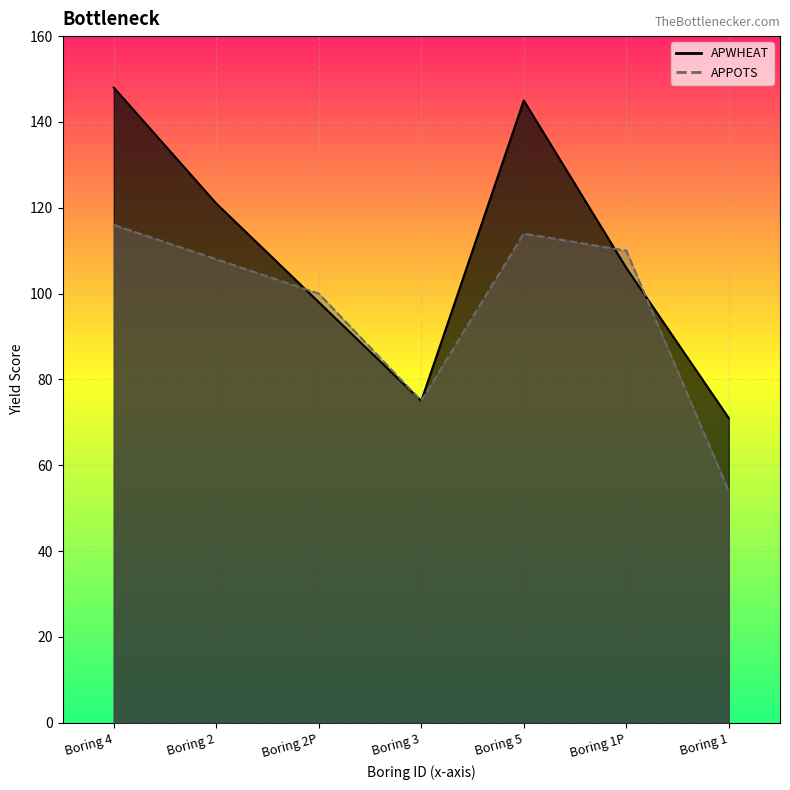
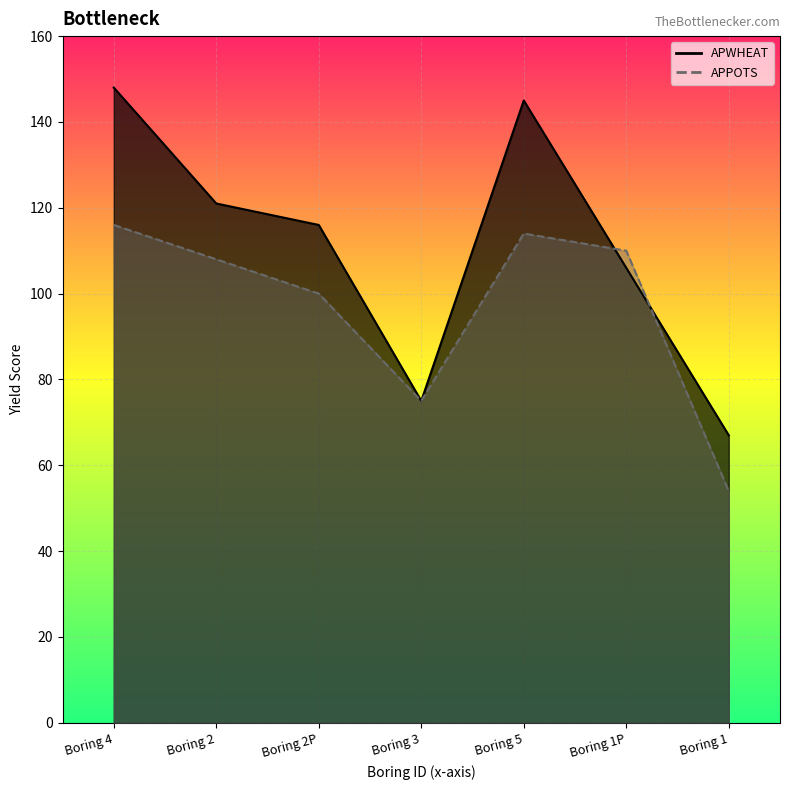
  {
    "APWHEAT": {
      "Boring 4": 148,
      "Boring 2": 121,
-     "Boring 2P": 98,
+     "Boring 2P": 116,
      "Boring 5": 145,
      "Boring 1P": 106,
-     "Boring 1": 71
+     "Boring 1": 67
    },
    "APPOTS": {
      "Boring 4": 116,
      "Boring 2": 108,
      "Boring 2P": 100,
      "Boring 5": 114,
      "Boring 1P": 110,
      "Boring 1": 54
    }
  }
